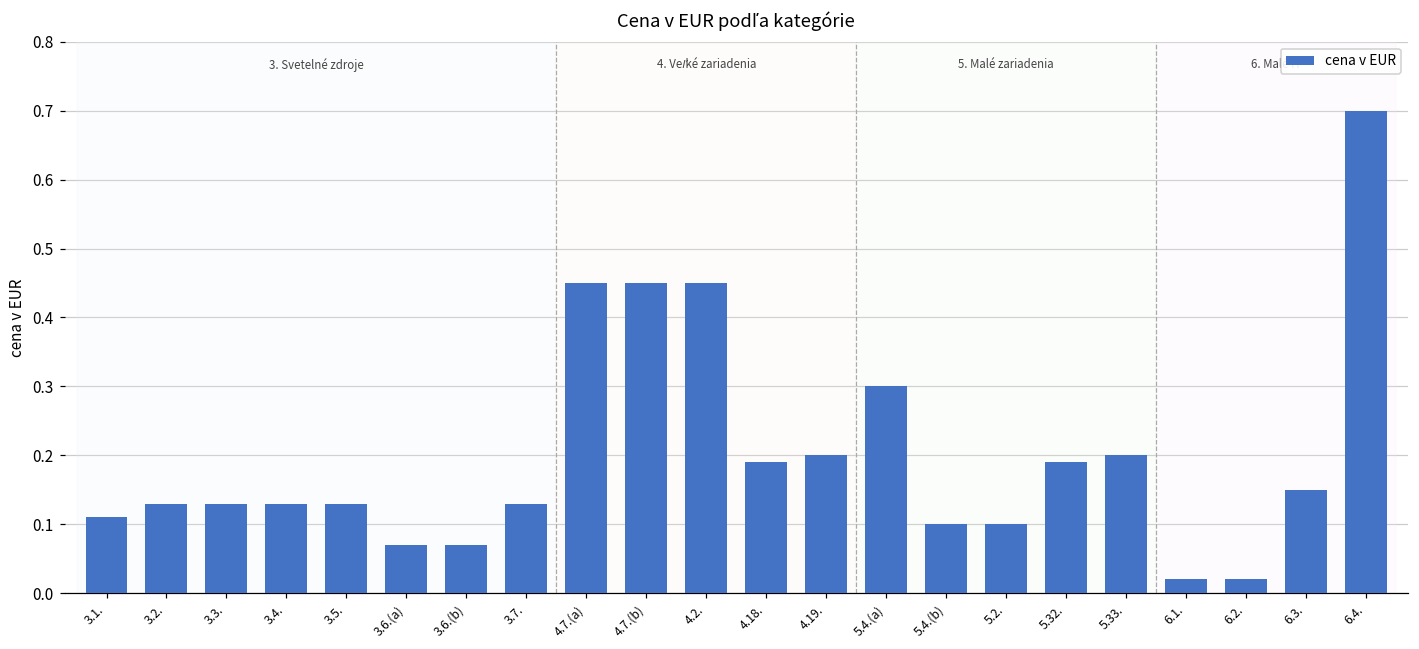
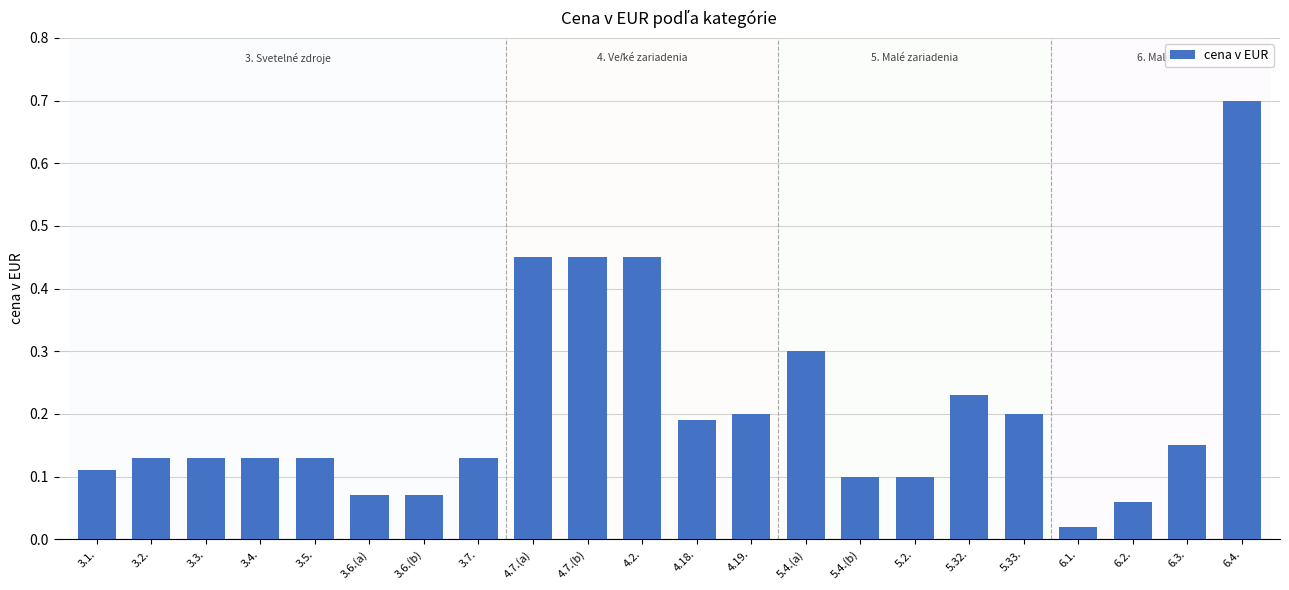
  {
    "3.1.": 0.11,
    "3.2.": 0.13,
    "3.3.": 0.13,
    "3.4.": 0.13,
    "3.5.": 0.13,
    "3.6.(a)": 0.07,
    "3.6.(b)": 0.07,
    "3.7.": 0.13,
    "4.7.(a)": 0.45,
    "4.7.(b)": 0.45,
    "4.2.": 0.45,
    "4.18.": 0.19,
    "4.19.": 0.20,
    "5.4.(a)": 0.30,
    "5.4.(b)": 0.10,
    "5.2.": 0.10,
-   "5.32.": 0.19,
+   "5.32.": 0.23,
    "5.33.": 0.20,
    "6.1.": 0.02,
-   "6.2.": 0.02,
+   "6.2.": 0.06,
    "6.3.": 0.15,
    "6.4.": 0.70
  }
